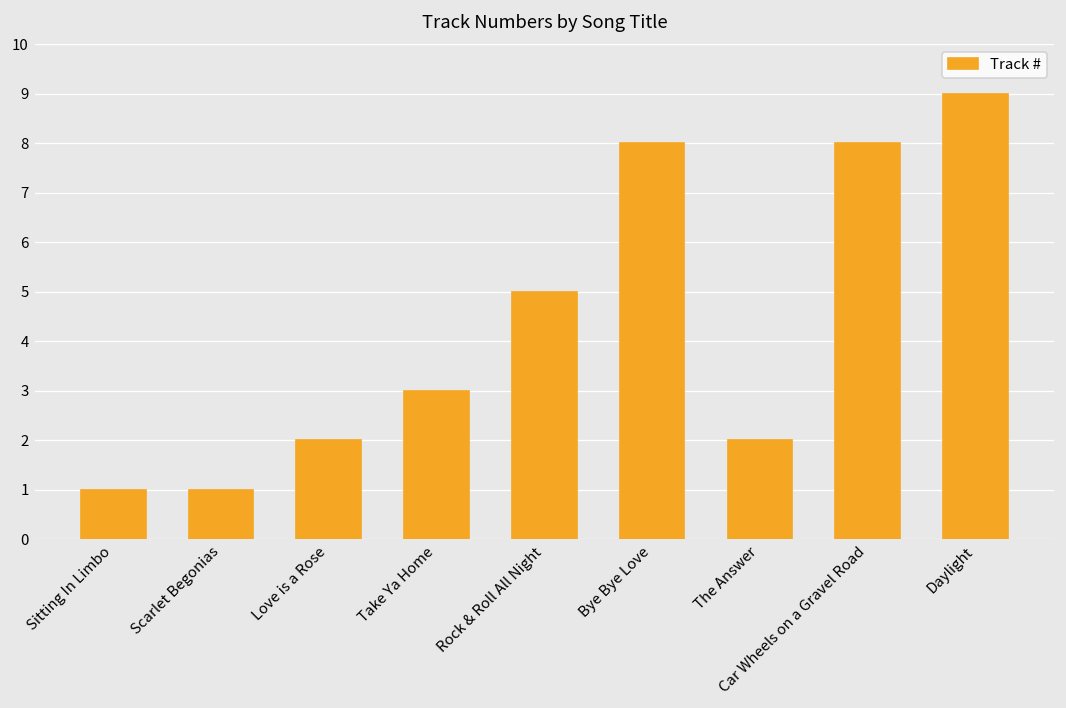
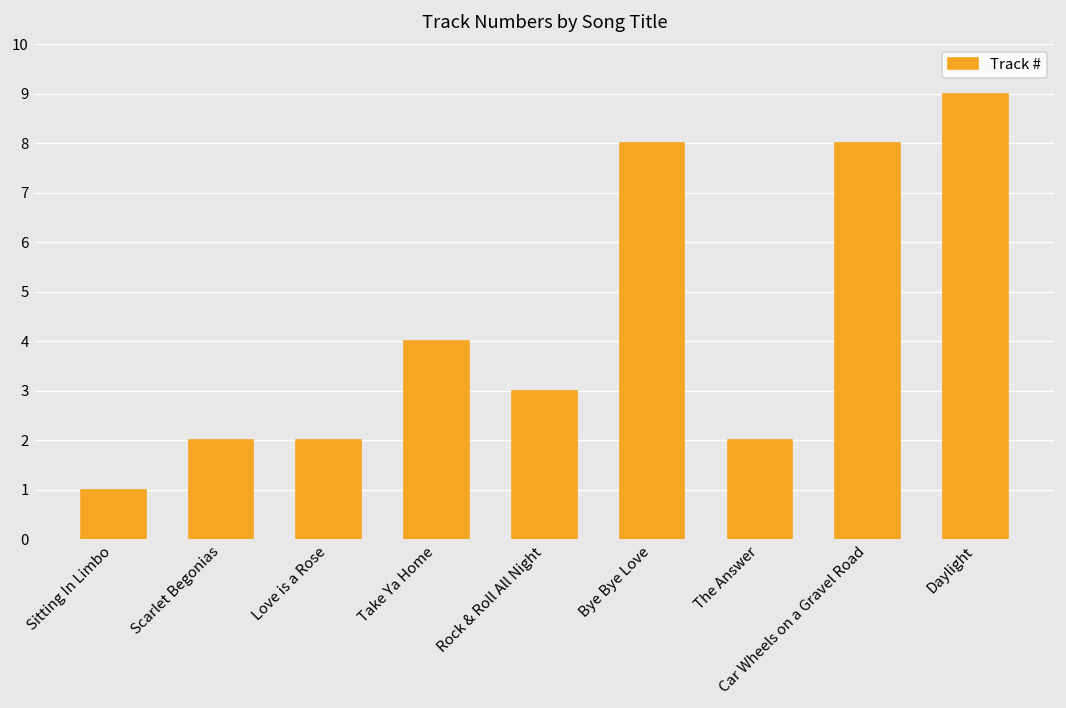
  {
    "Sitting In Limbo": 1,
-   "Scarlet Begonias": 1,
+   "Scarlet Begonias": 2,
    "Love is a Rose": 2,
-   "Take Ya Home": 3,
-   "Rock & Roll All Night": 5,
+   "Take Ya Home": 4,
+   "Rock & Roll All Night": 3,
    "Bye Bye Love": 8,
    "The Answer": 2,
    "Car Wheels on a Gravel Road": 8,
    "Daylight": 9
  }
